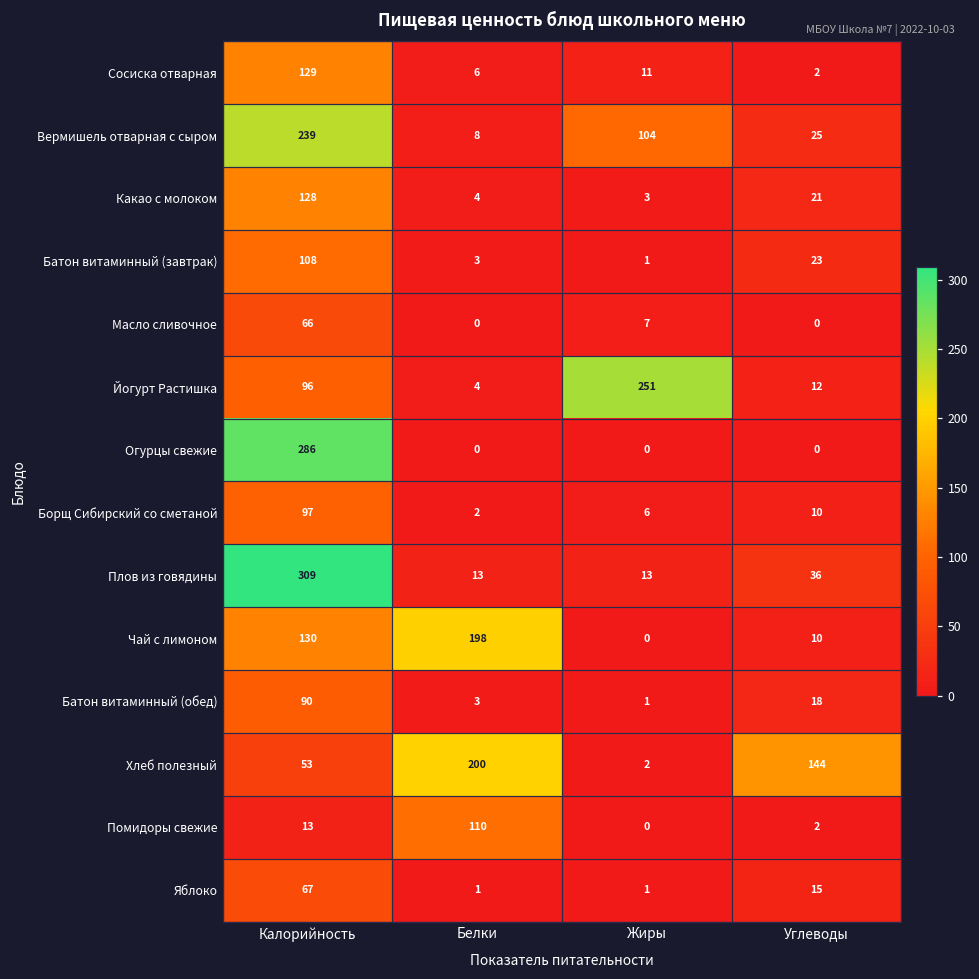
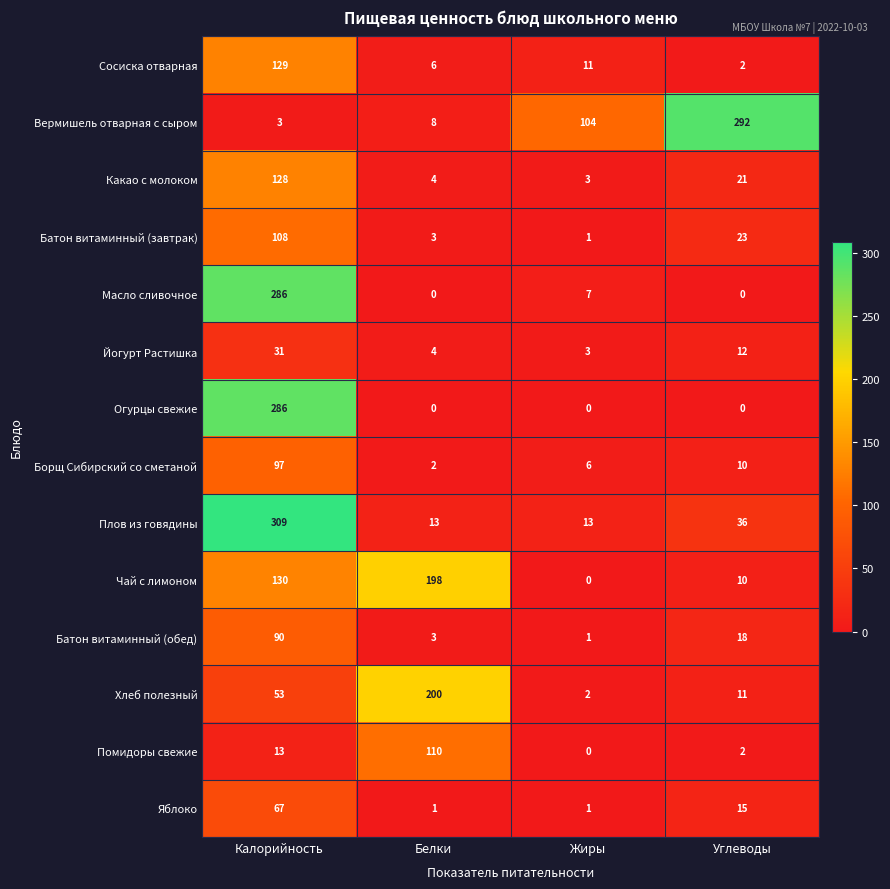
  {
    "Сосиска отварная": {
      "Калорийность": 129,
      "Белки": 6,
      "Жиры": 11,
      "Углеводы": 2
    },
    "Вермишель отварная с сыром": {
-     "Калорийность": 239,
+     "Калорийность": 3,
      "Белки": 8,
      "Жиры": 104,
-     "Углеводы": 25
+     "Углеводы": 292
    },
    "Какао с молоком": {
      "Калорийность": 128,
      "Белки": 4,
      "Жиры": 3,
      "Углеводы": 21
    },
    "Батон витаминный (завтрак)": {
      "Калорийность": 108,
      "Белки": 3,
      "Жиры": 1,
      "Углеводы": 23
    },
    "Масло сливочное": {
-     "Калорийность": 66,
+     "Калорийность": 286,
      "Белки": 0,
      "Жиры": 7,
      "Углеводы": 0
    },
    "Йогурт Растишка": {
-     "Калорийность": 96,
+     "Калорийность": 31,
      "Белки": 4,
-     "Жиры": 251,
+     "Жиры": 3,
      "Углеводы": 12
    },
    "Огурцы свежие": {
      "Калорийность": 286,
      "Белки": 0,
      "Жиры": 0,
      "Углеводы": 0
    },
    "Борщ Сибирский со сметаной": {
      "Калорийность": 97,
      "Белки": 2,
      "Жиры": 6,
      "Углеводы": 10
    },
    "Плов из говядины": {
      "Калорийность": 309,
      "Белки": 13,
      "Жиры": 13,
      "Углеводы": 36
    },
    "Чай с лимоном": {
      "Калорийность": 130,
      "Белки": 198,
      "Жиры": 0,
      "Углеводы": 10
    },
    "Батон витаминный (обед)": {
      "Калорийность": 90,
      "Белки": 3,
      "Жиры": 1,
      "Углеводы": 18
    },
    "Хлеб полезный": {
      "Калорийность": 53,
      "Белки": 200,
      "Жиры": 2,
-     "Углеводы": 144
+     "Углеводы": 11
    },
    "Помидоры свежие": {
      "Калорийность": 13,
      "Белки": 110,
      "Жиры": 0,
      "Углеводы": 2
    },
    "Яблоко": {
      "Калорийность": 67,
      "Белки": 1,
      "Жиры": 1,
      "Углеводы": 15
    }
  }
